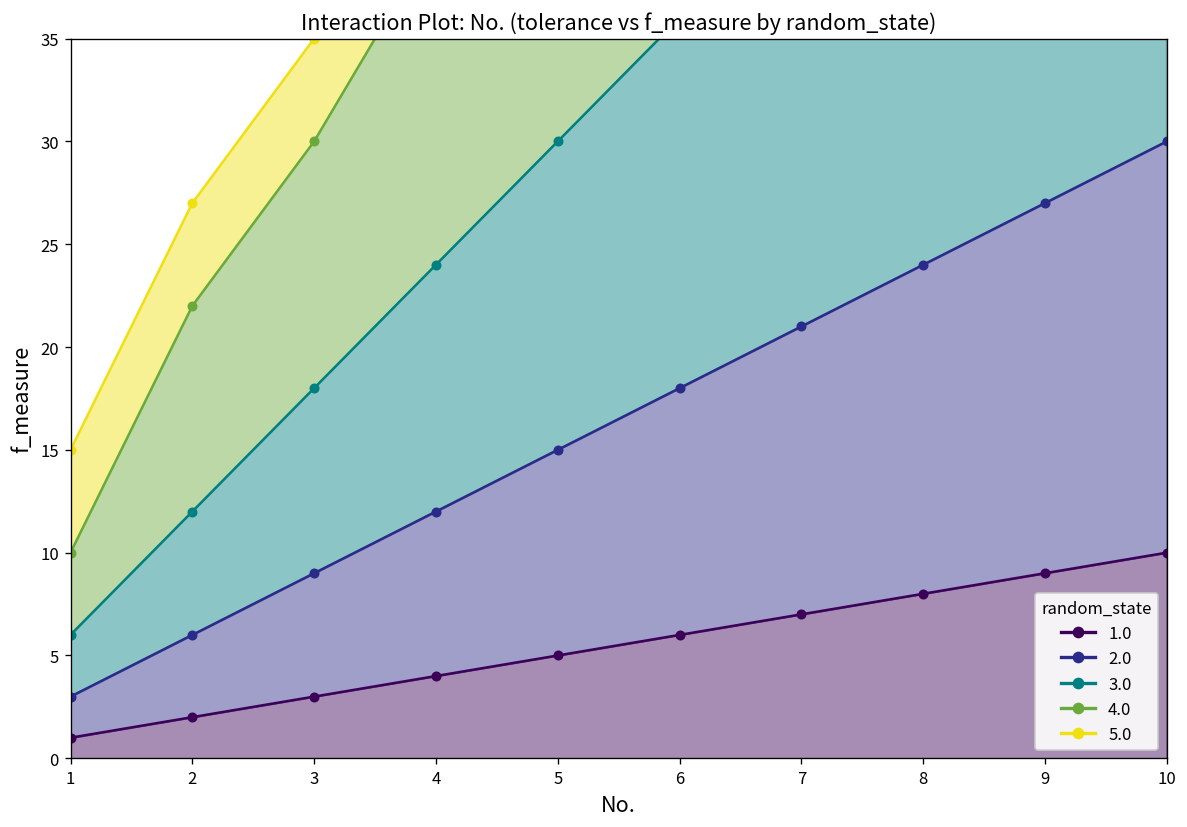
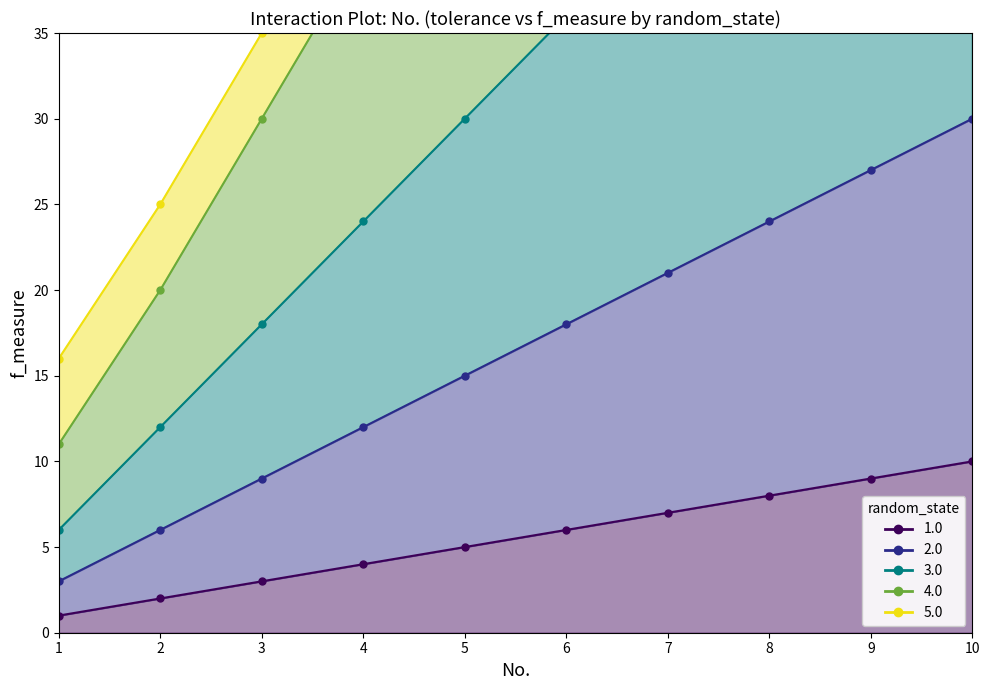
  {
    "3.0": {
      "1": 3,
      "2": 6,
      "3": 9,
      "4": 12,
      "5": 15
    },
    "4.0": {
-     "1": 4,
-     "2": 10,
+     "1": 5,
+     "2": 8,
      "3": 12
    },
    "5.0": {
      "1": 5,
      "2": 5,
      "3": 5
    }
  }
